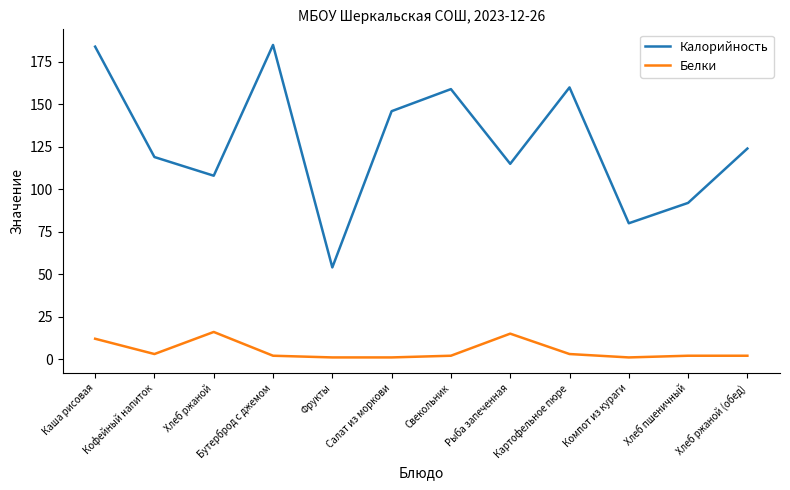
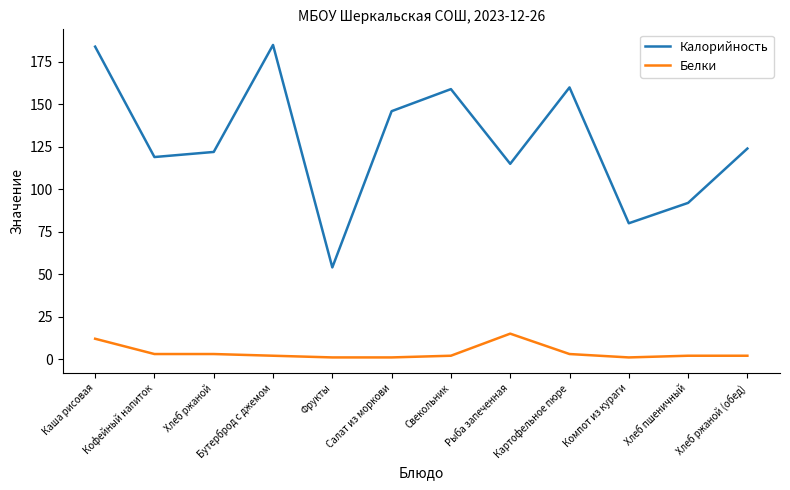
  {
    "Калорийность": {
      "Каша рисовая": 184,
      "Кофейный напиток": 119,
-     "Хлеб ржаной": 108,
+     "Хлеб ржаной": 122,
      "Бутерброд с джемом": 185,
      "Фрукты": 54,
      "Салат из моркови": 146,
      "Свекольник": 159,
      "Рыба запеченная": 115,
      "Картофельное пюре": 160,
      "Компот из кураги": 80,
      "Хлеб пшеничный": 92,
      "Хлеб ржаной (обед)": 124
    },
    "Белки": {
      "Каша рисовая": 12,
      "Кофейный напиток": 3,
-     "Хлеб ржаной": 16,
+     "Хлеб ржаной": 3,
      "Бутерброд с джемом": 2,
      "Фрукты": 1,
      "Салат из моркови": 1,
      "Свекольник": 2,
      "Рыба запеченная": 15,
      "Картофельное пюре": 3,
      "Компот из кураги": 1,
      "Хлеб пшеничный": 2,
      "Хлеб ржаной (обед)": 2
    }
  }
